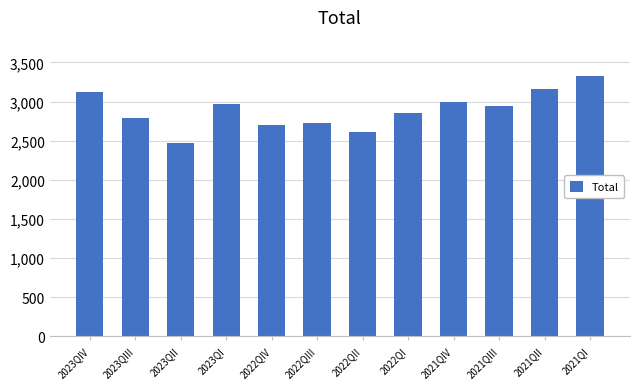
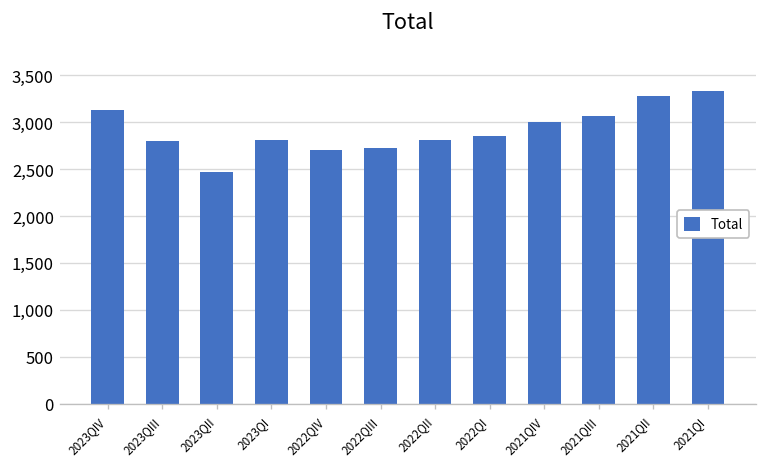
  {
    "2023QIV": "3,100",
    "2023QIII": "2,800",
    "2023QII": "2,500",
-   "2023QI": "3,000",
+   "2023QI": "2,800",
    "2022QIV": "2,700",
    "2022QIII": "2,700",
-   "2022QII": "2,600",
+   "2022QII": "2,800",
    "2022QI": "2,900",
    "2021QIV": "3,000",
-   "2021QIII": "2,900",
-   "2021QII": "3,200",
+   "2021QIII": "3,100",
+   "2021QII": "3,300",
    "2021QI": "3,300"
  }
